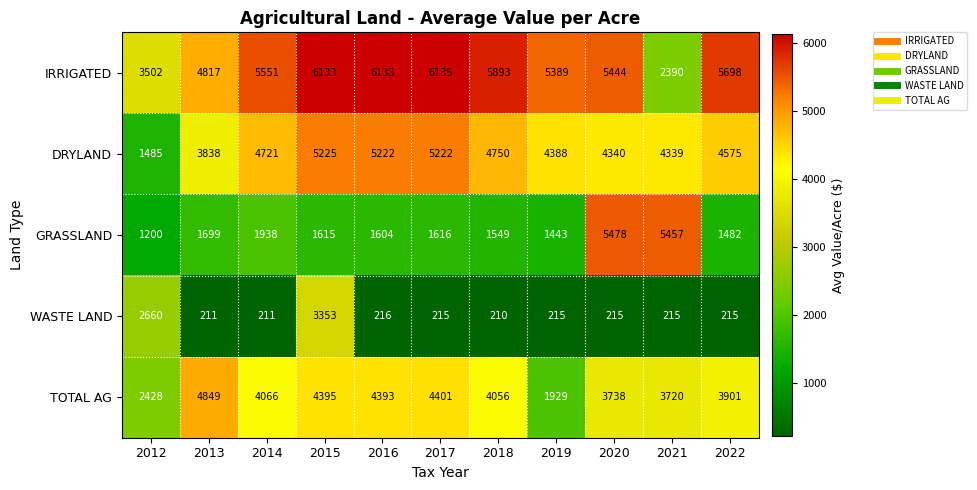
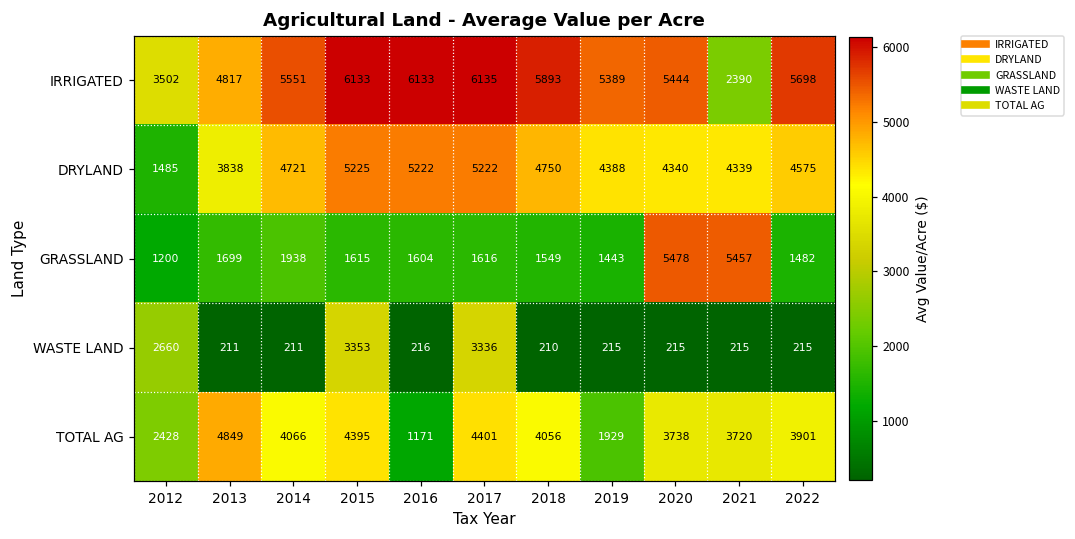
  {
    "IRRIGATED": {
      "2012": 3502,
      "2013": 4817,
      "2014": 5551,
      "2015": 6133,
      "2016": 6133,
      "2017": 6135,
      "2018": 5893,
      "2019": 5389,
      "2020": 5444,
      "2021": 2390,
      "2022": 5698
    },
    "DRYLAND": {
      "2012": 1485,
      "2013": 3838,
      "2014": 4721,
      "2015": 5225,
      "2016": 5222,
      "2017": 5222,
      "2018": 4750,
      "2019": 4388,
      "2020": 4340,
      "2021": 4339,
      "2022": 4575
    },
    "GRASSLAND": {
      "2012": 1200,
      "2013": 1699,
      "2014": 1938,
      "2015": 1615,
      "2016": 1604,
      "2017": 1616,
      "2018": 1549,
      "2019": 1443,
      "2020": 5478,
      "2021": 5457,
      "2022": 1482
    },
    "WASTE LAND": {
      "2012": 2660,
      "2013": 211,
      "2014": 211,
      "2015": 3353,
      "2016": 216,
-     "2017": 215,
+     "2017": 3336,
      "2018": 210,
      "2019": 215,
      "2020": 215,
      "2021": 215,
      "2022": 215
    },
    "TOTAL AG": {
      "2012": 2428,
      "2013": 4849,
      "2014": 4066,
      "2015": 4395,
-     "2016": 4393,
+     "2016": 1171,
      "2017": 4401,
      "2018": 4056,
      "2019": 1929,
      "2020": 3738,
      "2021": 3720,
      "2022": 3901
    }
  }
